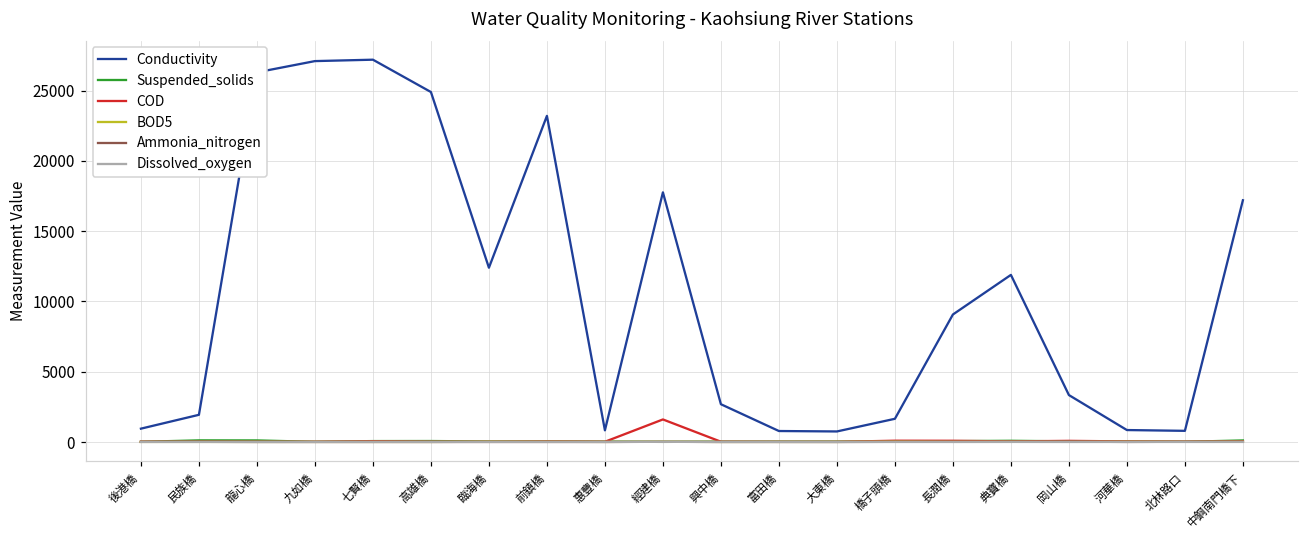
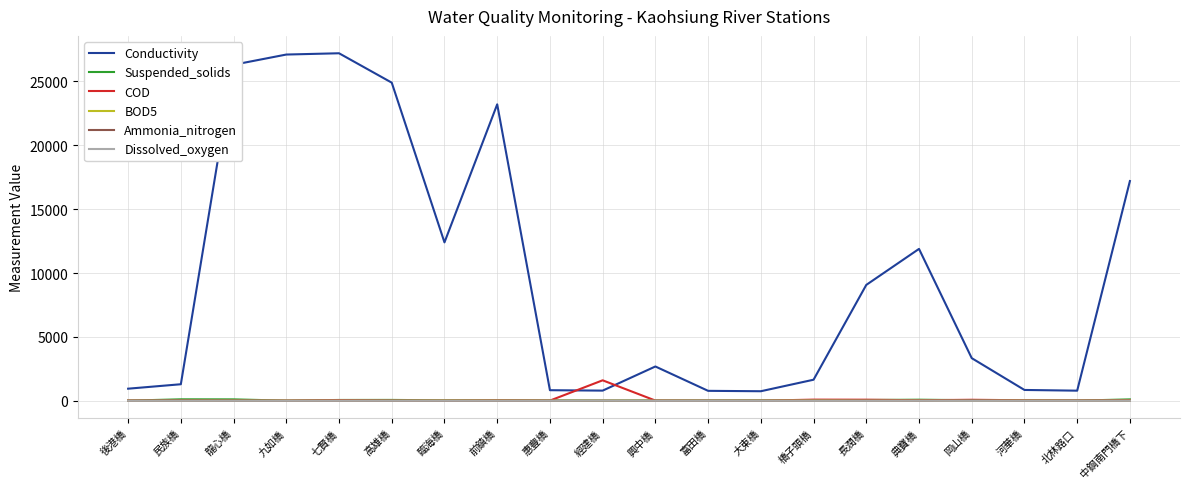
  {
    "Conductivity": {
      "後港橋": 1000,
-     "民族橋": 1900,
+     "民族橋": 1300,
      "九如橋": 27100,
      "七賢橋": 27200,
      "高雄橋": 24900,
      "臨海橋": 12400,
      "前鎮橋": 23200,
      "惠豐橋": 800,
-     "經建橋": 17800,
+     "經建橋": 800,
      "興中橋": 2700,
      "富田橋": 800,
      "大東橋": 800,
      "橋子頭橋": 1700,
      "長潤橋": 9100,
      "典寶橋": 11900,
      "岡山橋": 3300,
      "河華橋": 900,
      "北林路口": 800,
      "中鋼南門橋下": 17200
    },
    "COD": {
      "經建橋": 1600
    }
  }
